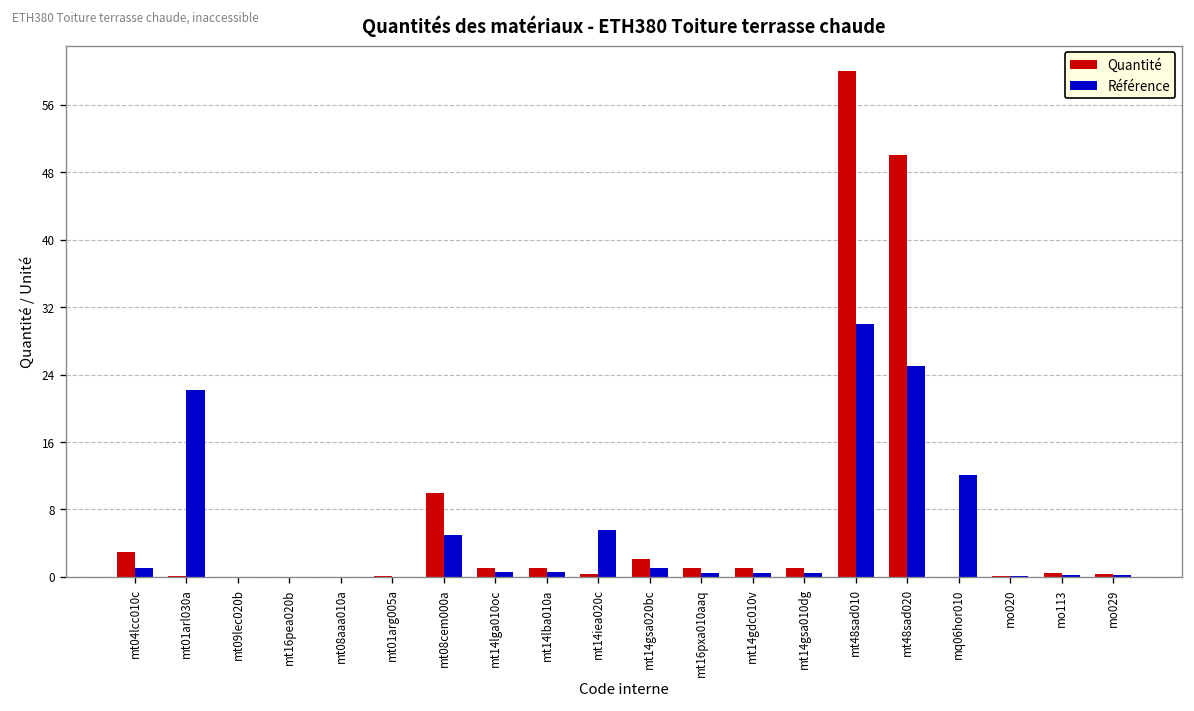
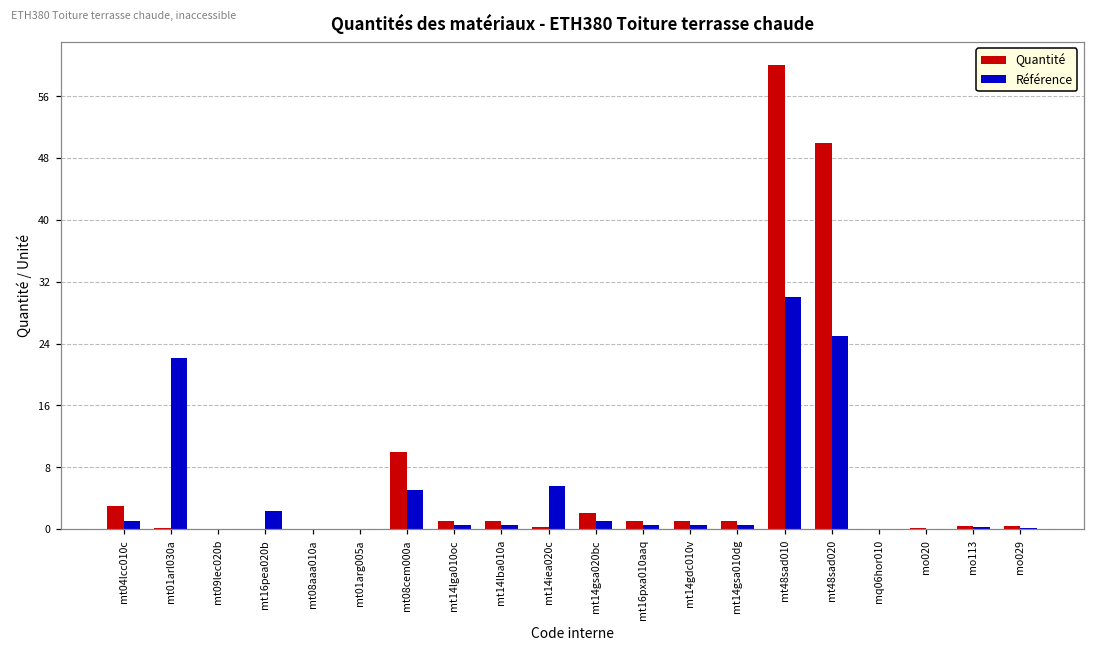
  {
    "Quantité": {
      "mt04lcc010c": 3,
      "mt08cem000a": 10,
      "mt14lga010oc": 1,
      "mt14lba010a": 1,
      "mt14gsa020bc": 2,
      "mt16pxa010aaq": 1,
      "mt14gdc010v": 1,
      "mt14gsa010dg": 1,
      "mt48sad010": 60,
      "mt48sad020": 50,
      "mo113": 0
    },
    "Référence": {
      "mt04lcc010c": 1,
      "mt01arl030a": 22,
-     "mt16pea020b": 0,
+     "mt16pea020b": 2,
      "mt08cem000a": 5,
      "mt14lga010oc": 1,
      "mt14lba010a": 1,
      "mt14iea020c": 6,
      "mt14gsa020bc": 1,
      "mt16pxa010aaq": 1,
      "mt14gdc010v": 1,
      "mt14gsa010dg": 1,
      "mt48sad010": 30,
      "mt48sad020": 25,
-     "mq06hor010": 12
+     "mq06hor010": 0
    }
  }
